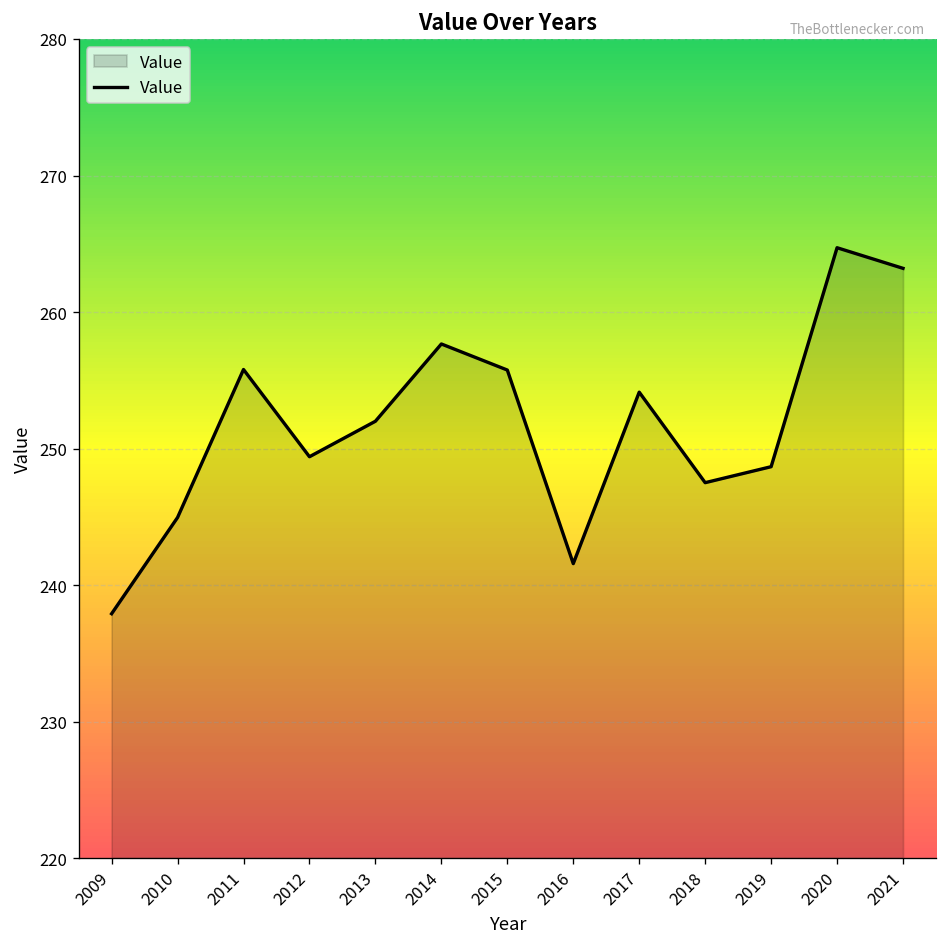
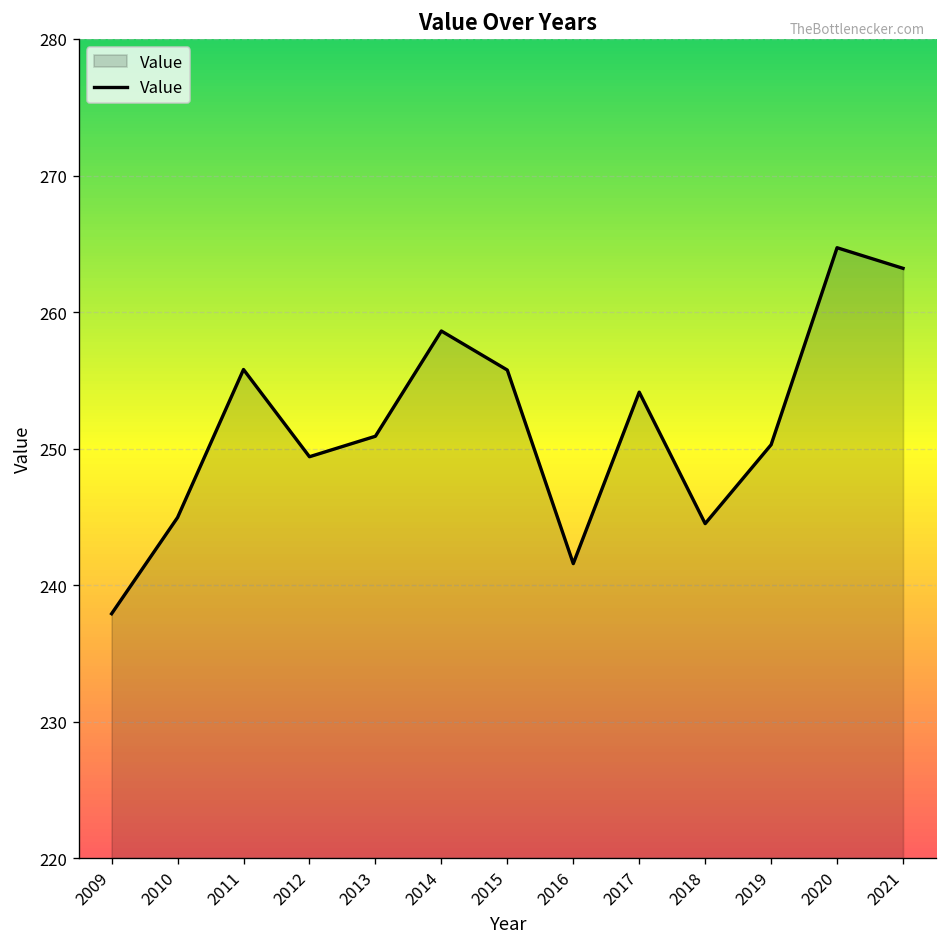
  {
    "2009": 237.9,
    "2010": 245.0,
    "2011": 255.8,
    "2012": 249.4,
-   "2013": 252.0,
-   "2014": 257.7,
+   "2013": 250.9,
+   "2014": 258.6,
    "2015": 255.8,
    "2016": 241.6,
    "2017": 254.1,
-   "2018": 247.5,
-   "2019": 248.7,
+   "2018": 244.5,
+   "2019": 250.3,
    "2020": 264.7,
    "2021": 263.2
  }
